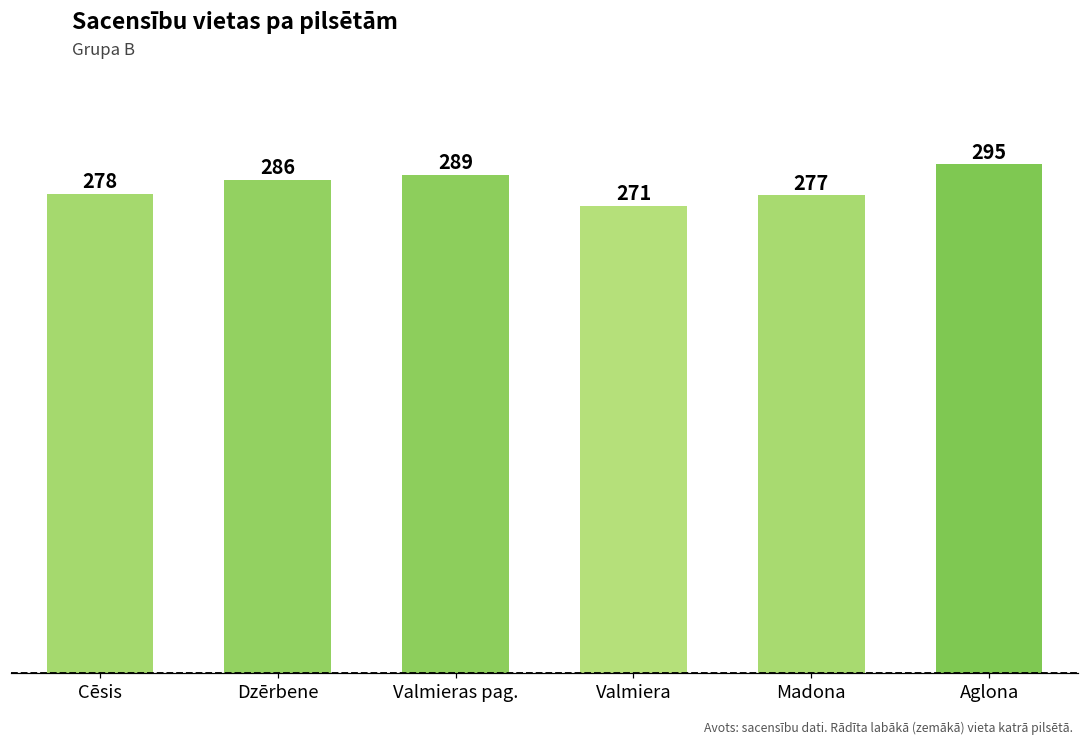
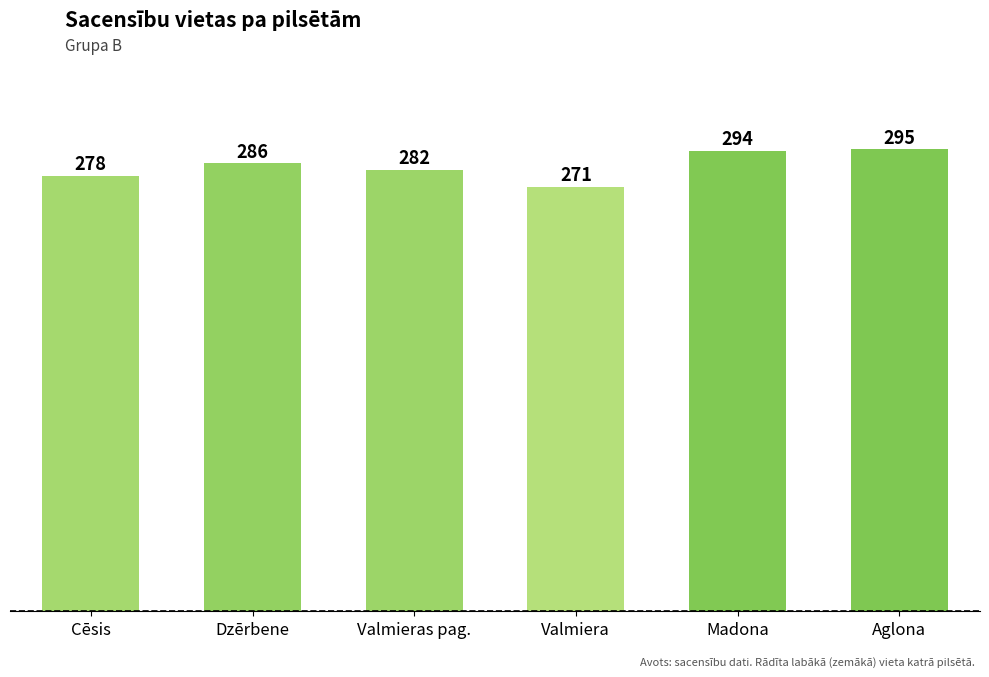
  {
    "Cēsis": 278,
    "Dzērbene": 286,
-   "Valmieras pag.": 289,
+   "Valmieras pag.": 282,
    "Valmiera": 271,
-   "Madona": 277,
+   "Madona": 294,
    "Aglona": 295
  }
